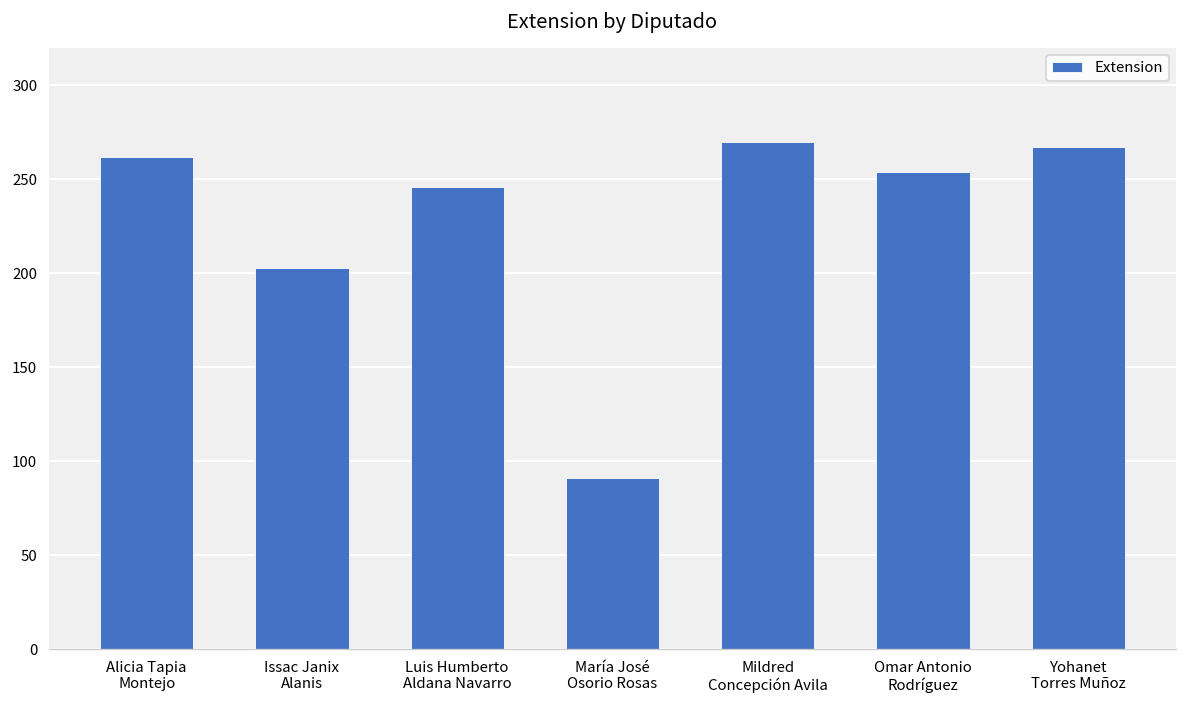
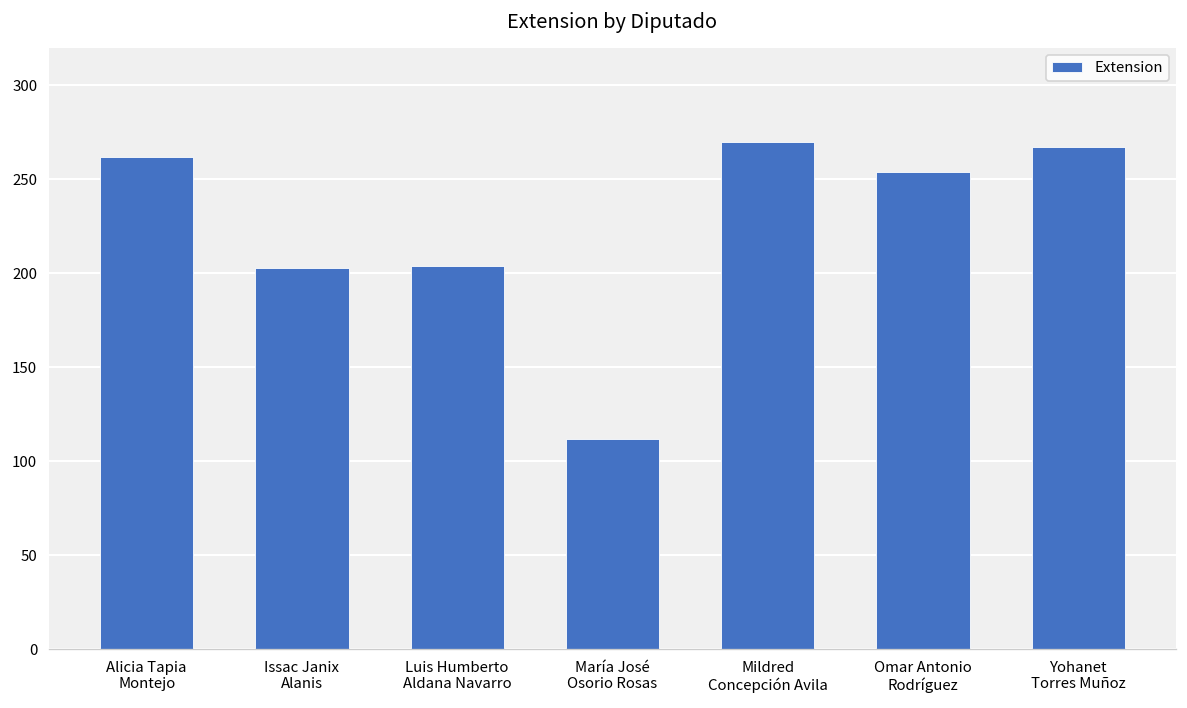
  {
    "Alicia Tapia Montejo": 262,
    "Issac Janix Alanis": 203,
-   "Luis Humberto Aldana Navarro": 246,
-   "María José Osorio Rosas": 91,
+   "Luis Humberto Aldana Navarro": 204,
+   "María José Osorio Rosas": 112,
    "Mildred Concepción Avila": 270,
    "Omar Antonio Rodríguez": 254,
    "Yohanet Torres Muñoz": 267
  }
